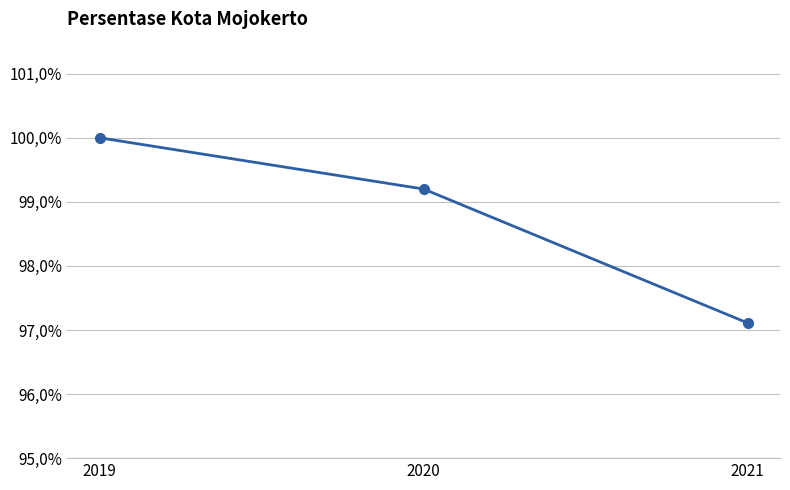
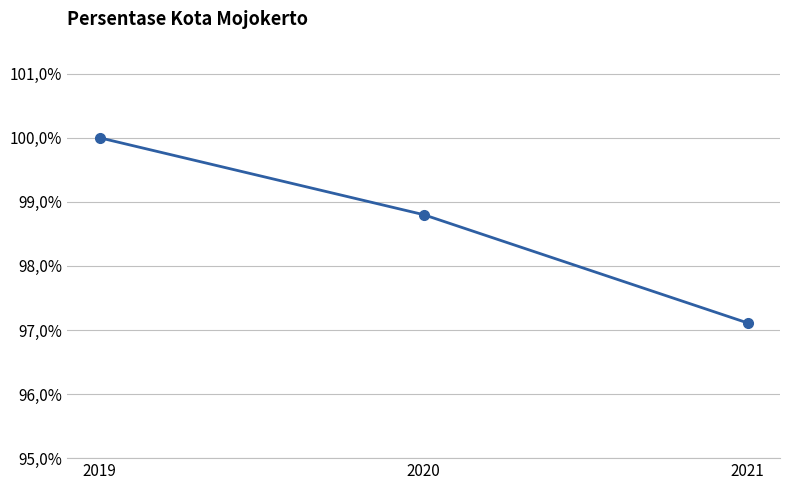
  {
    "2019": "1000%",
-   "2020": "992%",
+   "2020": "988%",
    "2021": "971%"
  }
